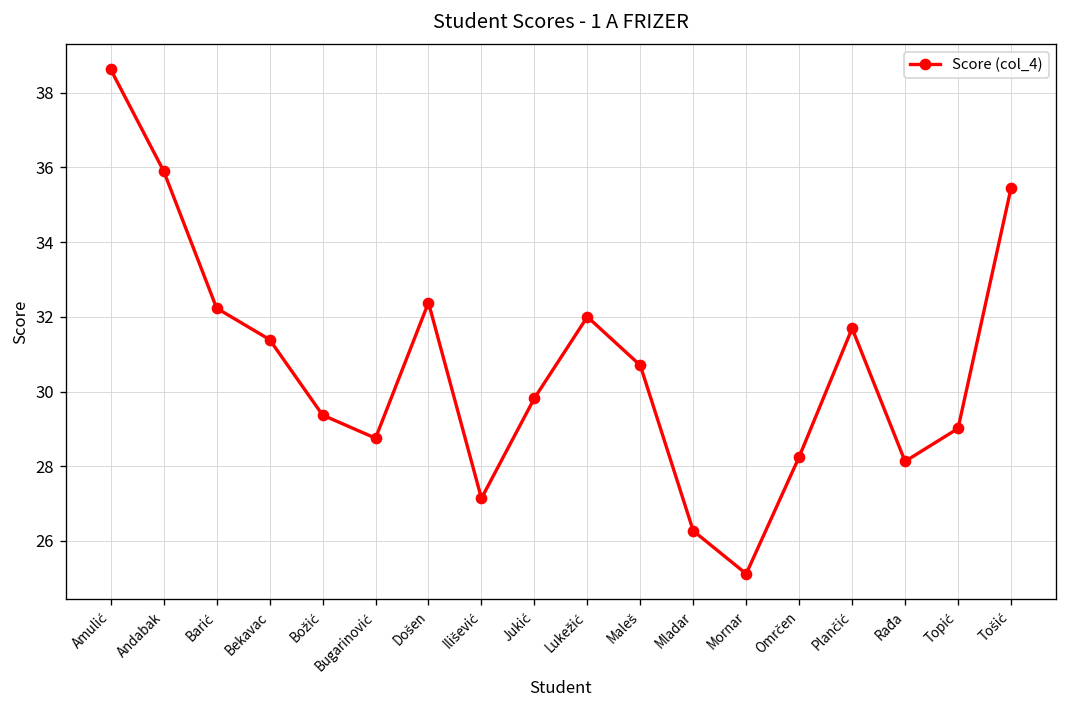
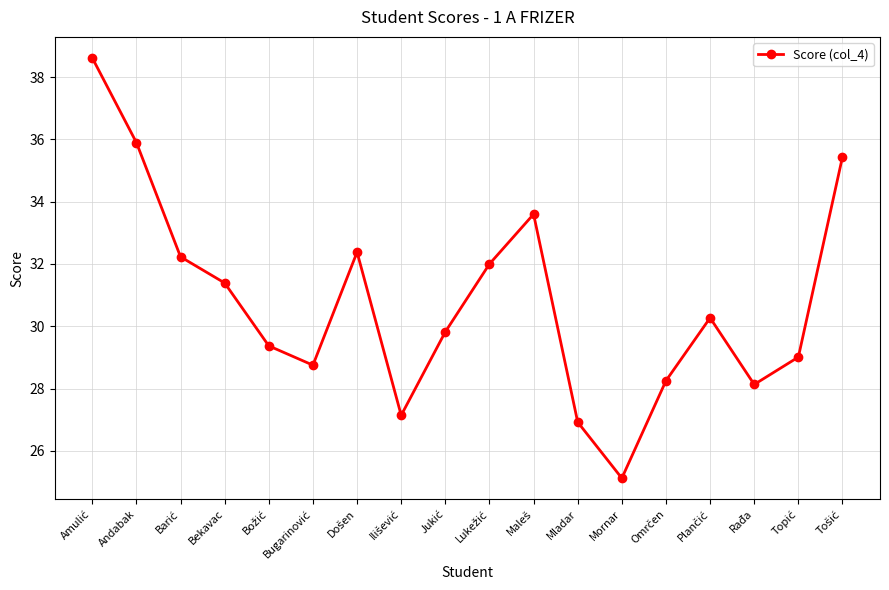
  {
    "Amulić": 38.6,
    "Andabak": 35.9,
    "Barić": 32.2,
    "Bekavac": 31.4,
    "Božić": 29.4,
    "Bugarinović": 28.8,
    "Došen": 32.4,
    "Ilišević": 27.1,
    "Jukić": 29.8,
    "Lukežić": 32.0,
-   "Maleš": 30.7,
-   "Mladar": 26.3,
+   "Maleš": 33.6,
+   "Mladar": 26.9,
    "Mornar": 25.1,
    "Omrčen": 28.3,
-   "Plančić": 31.7,
+   "Plančić": 30.3,
    "Rađa": 28.1,
    "Topić": 29.0,
    "Tošić": 35.4
  }
